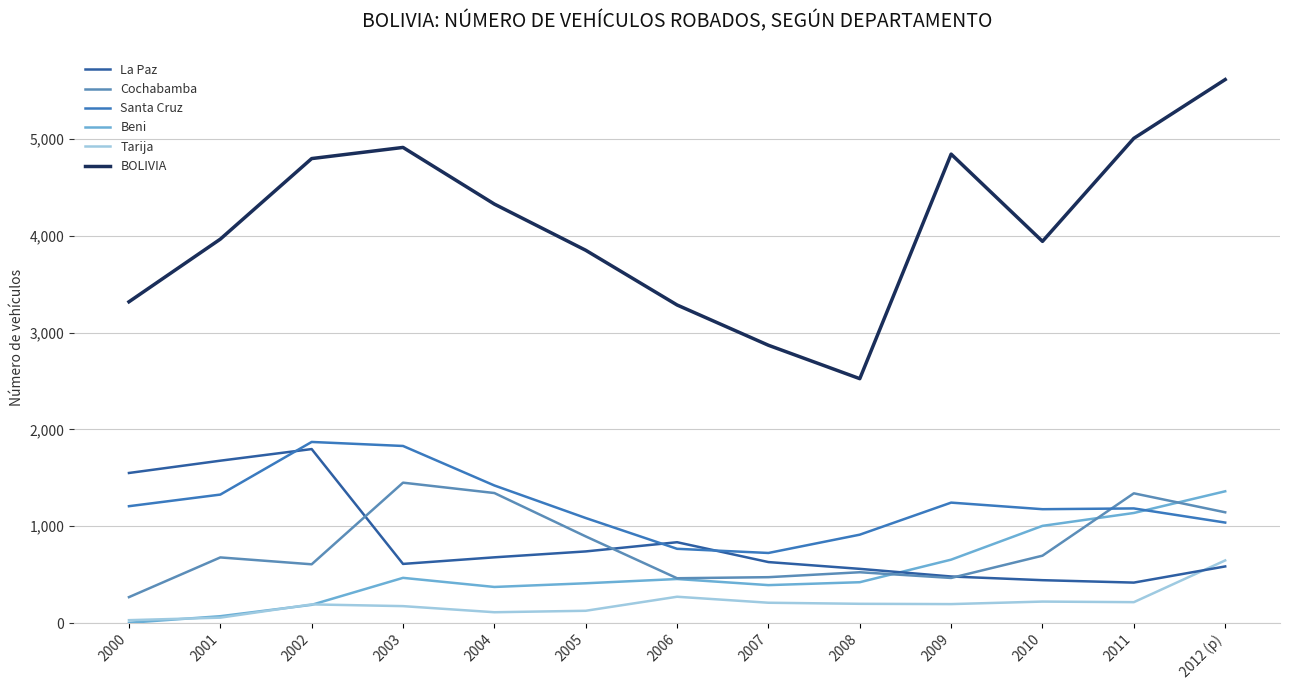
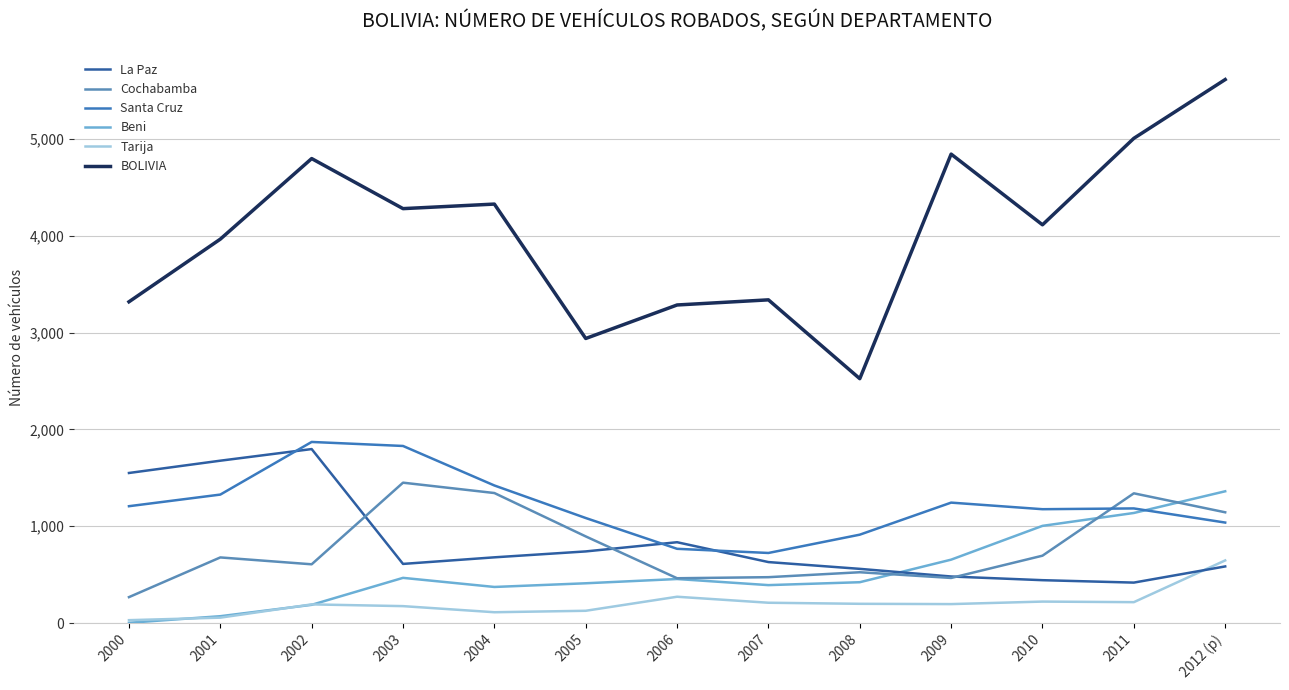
  {
    "BOLIVIA": {
      "2000": "3,300",
      "2001": "4,000",
      "2002": "4,800",
-     "2003": "4,900",
+     "2003": "4,300",
      "2004": "4,300",
-     "2005": "3,900",
+     "2005": "2,900",
      "2006": "3,300",
-     "2007": "2,900",
+     "2007": "3,300",
      "2008": "2,500",
      "2009": "4,800",
-     "2010": "3,900",
+     "2010": "4,100",
      "2011": "5,000",
      "2012 (p)": "5,600"
    }
  }
